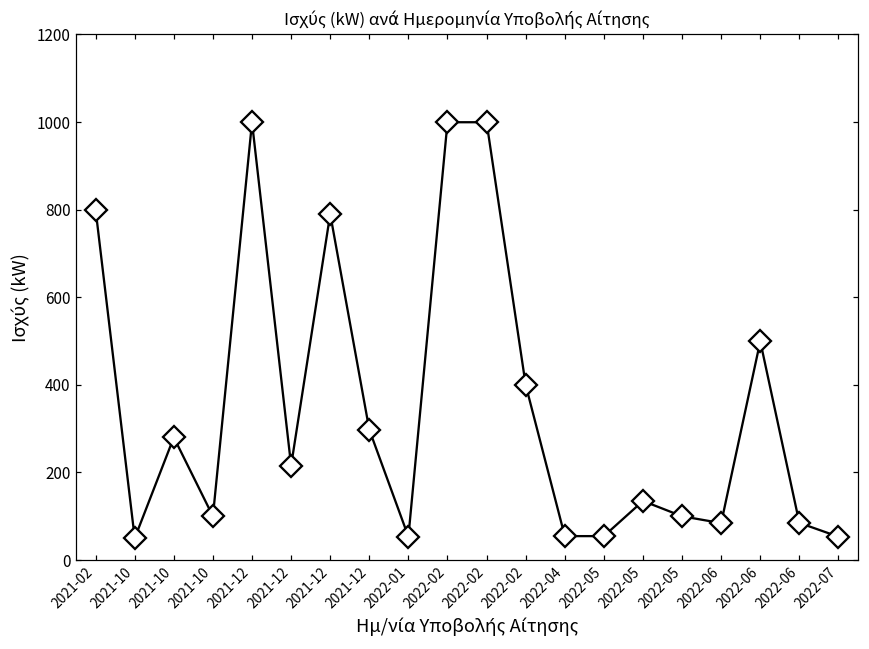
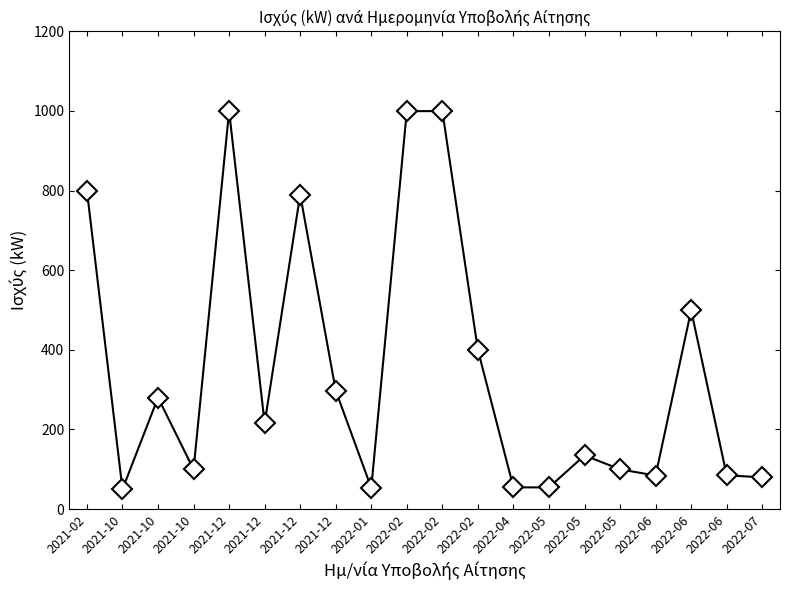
  {
    "2021-02": 800,
    "2022-01": 50,
    "2022-04": 50,
-   "2022-07": 50
+   "2022-07": 80
  }
